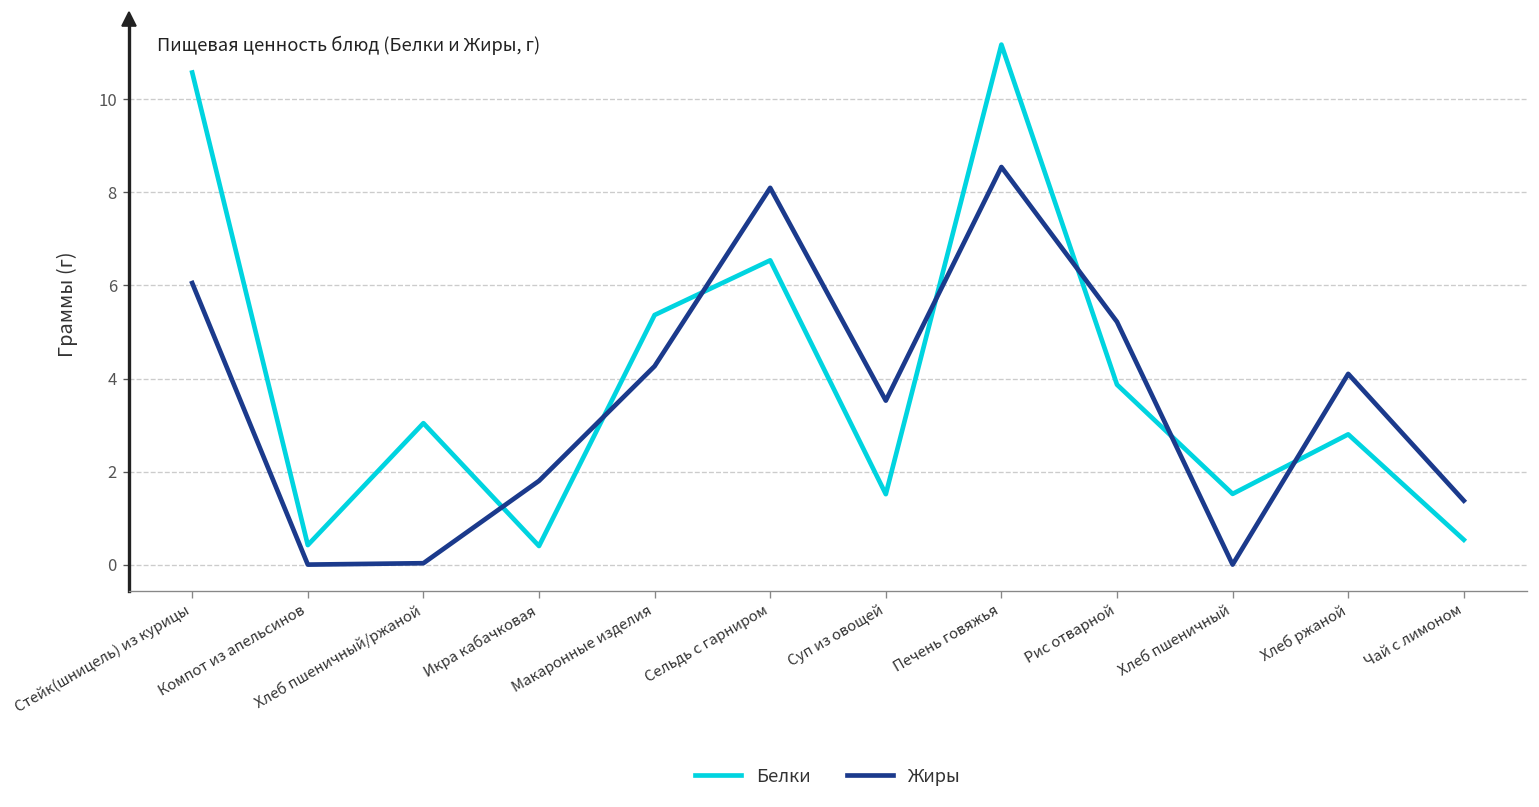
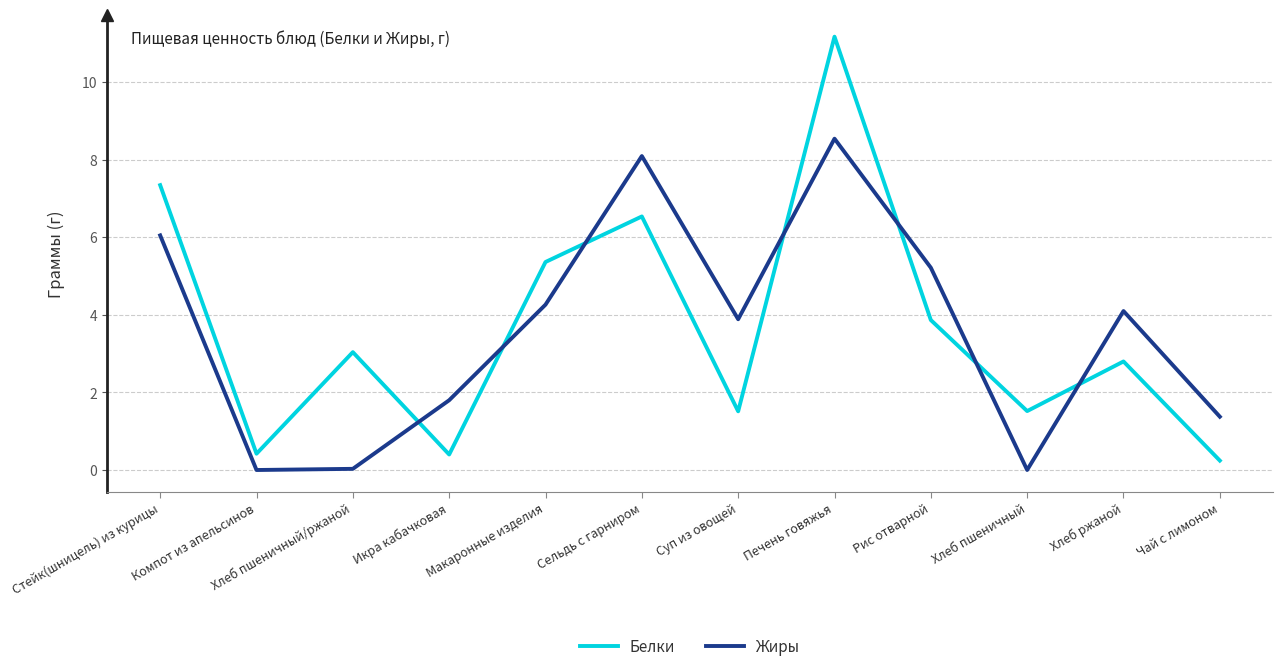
  {
    "Белки": {
-     "Стейк(шницель) из курицы": 10.6,
+     "Стейк(шницель) из курицы": 7.3,
      "Компот из апельсинов": 0.4,
      "Хлеб пшеничный/ржаной": 3.0,
      "Икра кабачковая": 0.4,
      "Макаронные изделия": 5.4,
      "Сельдь с гарниром": 6.5,
      "Суп из овощей": 1.5,
      "Печень говяжья": 11.2,
      "Рис отварной": 3.9,
      "Хлеб пшеничный": 1.5,
      "Хлеб ржаной": 2.8,
-     "Чай с лимоном": 0.5
+     "Чай с лимоном": 0.2
    },
    "Жиры": {
      "Стейк(шницель) из курицы": 6.1,
      "Компот из апельсинов": 0.0,
      "Хлеб пшеничный/ржаной": 0.0,
      "Икра кабачковая": 1.8,
      "Макаронные изделия": 4.3,
      "Сельдь с гарниром": 8.1,
-     "Суп из овощей": 3.5,
+     "Суп из овощей": 3.9,
      "Печень говяжья": 8.5,
      "Рис отварной": 5.2,
      "Хлеб пшеничный": 0.0,
      "Хлеб ржаной": 4.1,
      "Чай с лимоном": 1.4
    }
  }
